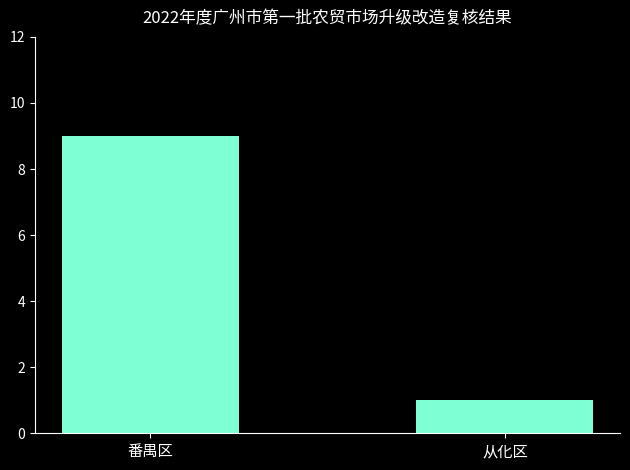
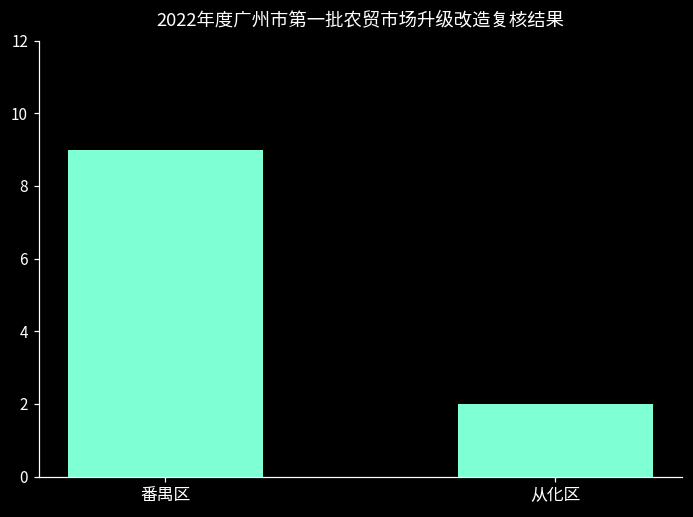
  {
    "番禺区": 9,
-   "从化区": 1
+   "从化区": 2
  }
